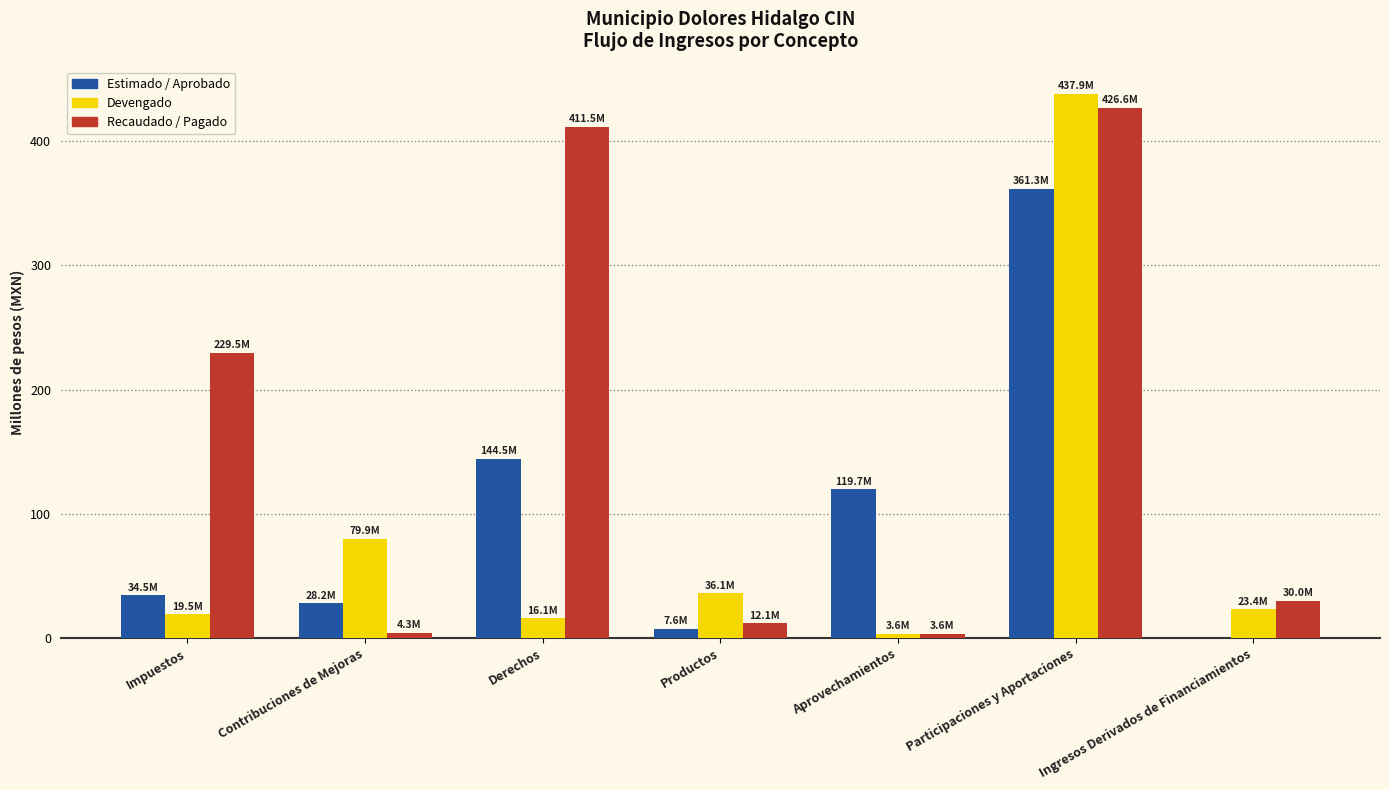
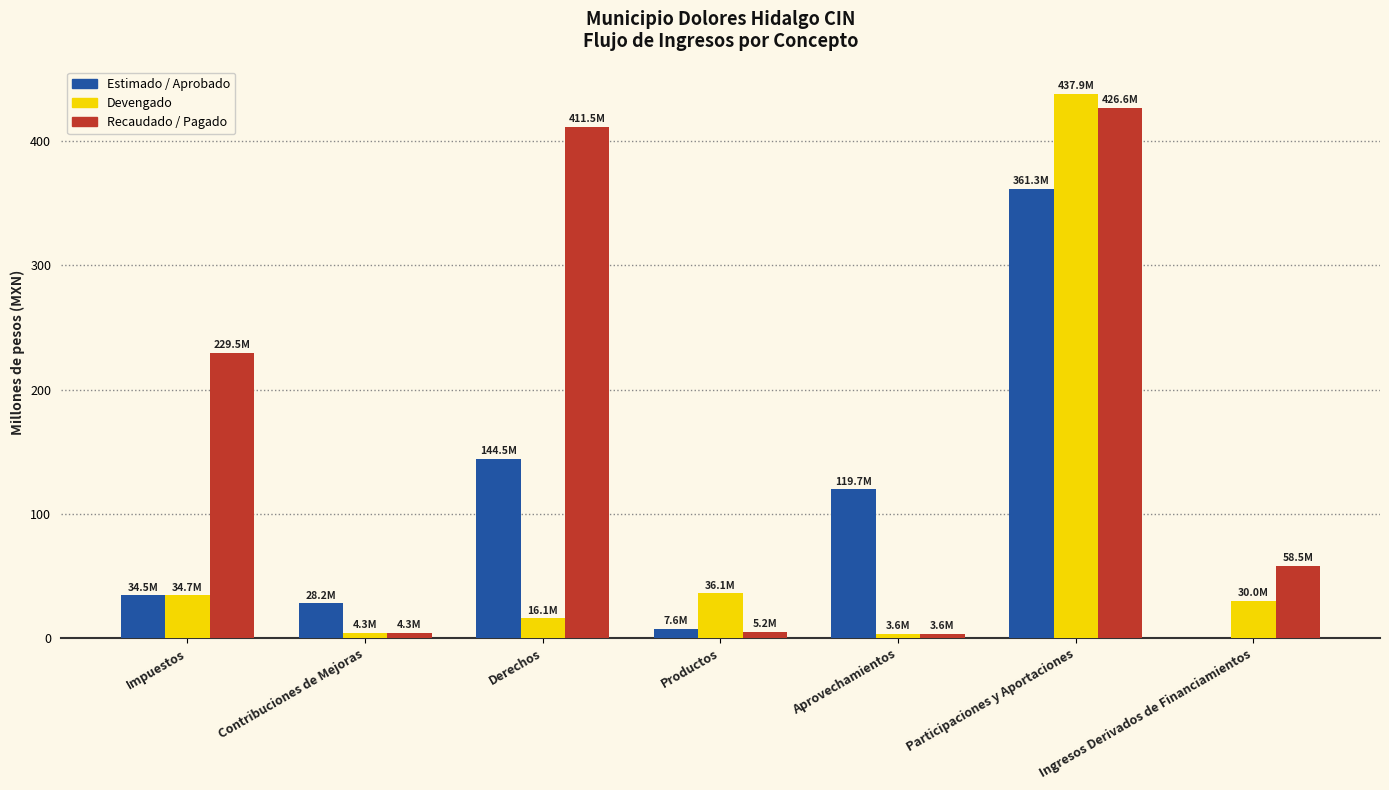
  {
    "Estimado / Aprobado": {
      "Impuestos": "34.5M",
      "Contribuciones de Mejoras": "28.2M",
      "Derechos": "144.5M",
      "Productos": "7.6M",
      "Aprovechamientos": "119.7M",
      "Participaciones y Aportaciones": "361.3M"
    },
    "Devengado": {
-     "Impuestos": "19.5M",
-     "Contribuciones de Mejoras": "79.9M",
+     "Impuestos": "34.7M",
+     "Contribuciones de Mejoras": "4.3M",
      "Derechos": "16.1M",
      "Productos": "36.1M",
      "Aprovechamientos": "3.6M",
      "Participaciones y Aportaciones": "437.9M",
-     "Ingresos Derivados de Financiamientos": "23.4M"
+     "Ingresos Derivados de Financiamientos": "30.0M"
    },
    "Recaudado / Pagado": {
      "Impuestos": "229.5M",
      "Contribuciones de Mejoras": "4.3M",
      "Derechos": "411.5M",
-     "Productos": "12.1M",
+     "Productos": "5.2M",
      "Aprovechamientos": "3.6M",
      "Participaciones y Aportaciones": "426.6M",
-     "Ingresos Derivados de Financiamientos": "30.0M"
+     "Ingresos Derivados de Financiamientos": "58.5M"
    }
  }
